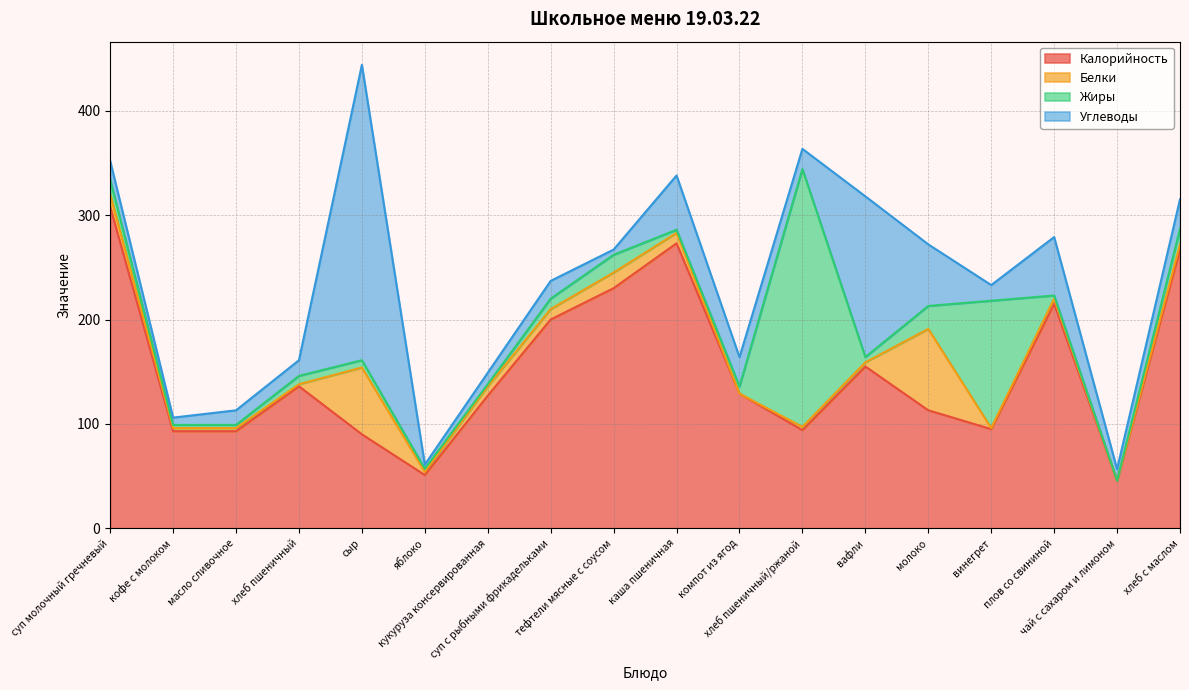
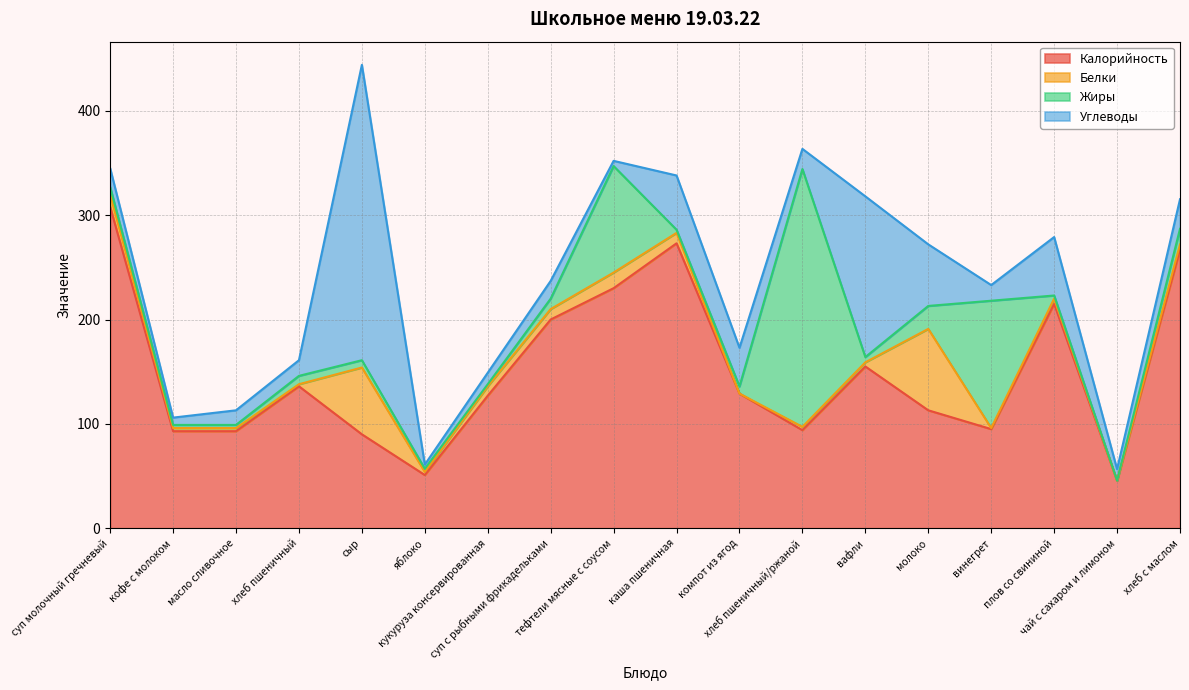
  {
    "Калорийность": {
      "суп молочный гречневый": 308,
      "кофе с молоком": 93,
      "масло сливочное": 93,
      "сыр": 90,
      "яблоко": 51,
      "кукуруза консервированная": 127,
      "суп с рыбными фрикадельками": 200,
      "тефтели мясные с соусом": 230,
      "каша пшеничная": 273,
      "хлеб пшеничный/ржаной": 94,
      "вафли": 155,
      "молоко": 113,
      "плов со свининой": 215,
      "хлеб с маслом": 267
    },
    "Белки": {
      "суп молочный гречневый": 12,
      "кофе с молоком": 3,
      "масло сливочное": 3,
      "сыр": 64,
      "яблоко": 3,
      "суп с рыбными фрикадельками": 10,
      "тефтели мясные с соусом": 15,
      "каша пшеничная": 10,
      "хлеб пшеничный/ржаной": 3,
      "вафли": 4,
      "молоко": 78,
      "плов со свининой": 5,
      "хлеб с маслом": 5
    },
    "Жиры": {
-     "суп молочный гречневый": 14,
+     "суп молочный гречневый": 7,
      "кофе с молоком": 3,
      "масло сливочное": 3,
      "хлеб пшеничный": 8,
      "сыр": 7,
      "яблоко": 3,
      "суп с рыбными фрикадельками": 10,
-     "тефтели мясные с соусом": 17,
+     "тефтели мясные с соусом": 102,
      "каша пшеничная": 3,
      "компот из ягод": 7,
      "хлеб пшеничный/ржаной": 247,
      "вафли": 5,
      "молоко": 22,
      "винегрет": 122,
      "плов со свининой": 3,
      "хлеб с маслом": 15
    },
    "Углеводы": {
      "суп молочный гречневый": 18,
      "кофе с молоком": 7,
      "масло сливочное": 14,
      "хлеб пшеничный": 15,
      "сыр": 283,
      "яблоко": 4,
      "кукуруза консервированная": 11,
      "суп с рыбными фрикадельками": 17,
      "тефтели мясные с соусом": 5,
      "каша пшеничная": 52,
-     "компот из ягод": 28,
+     "компот из ягод": 37,
      "хлеб пшеничный/ржаной": 19,
      "вафли": 154,
      "молоко": 59,
      "винегрет": 15,
      "плов со свининой": 56,
      "чай с сахаром и лимоном": 11,
      "хлеб с маслом": 28
    }
  }
